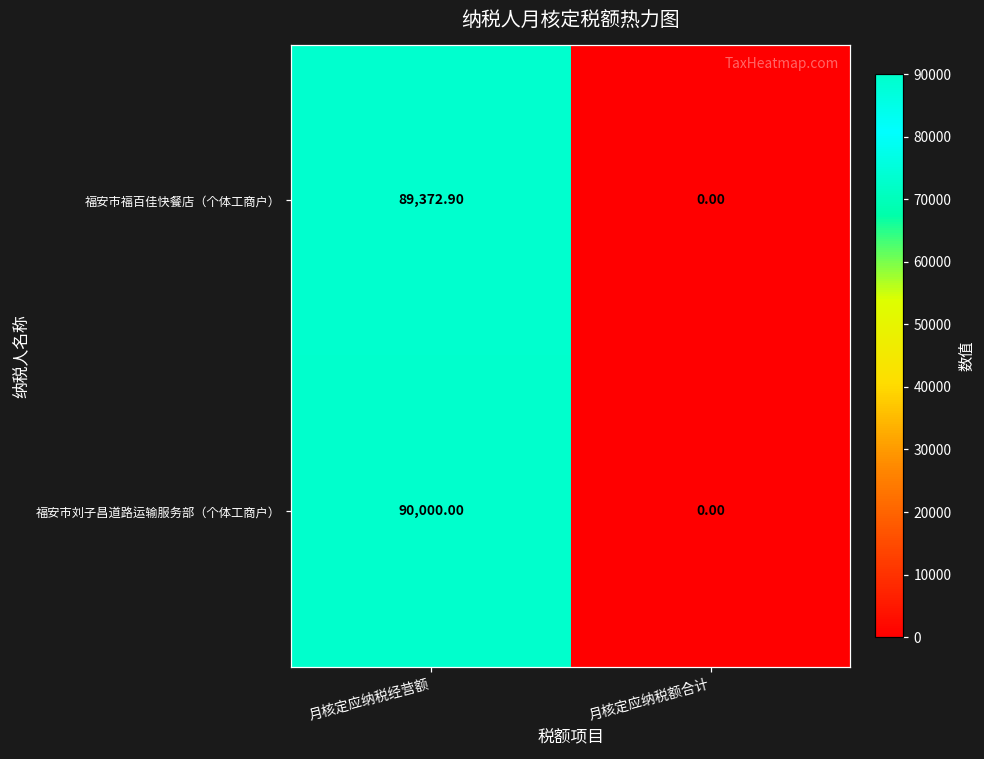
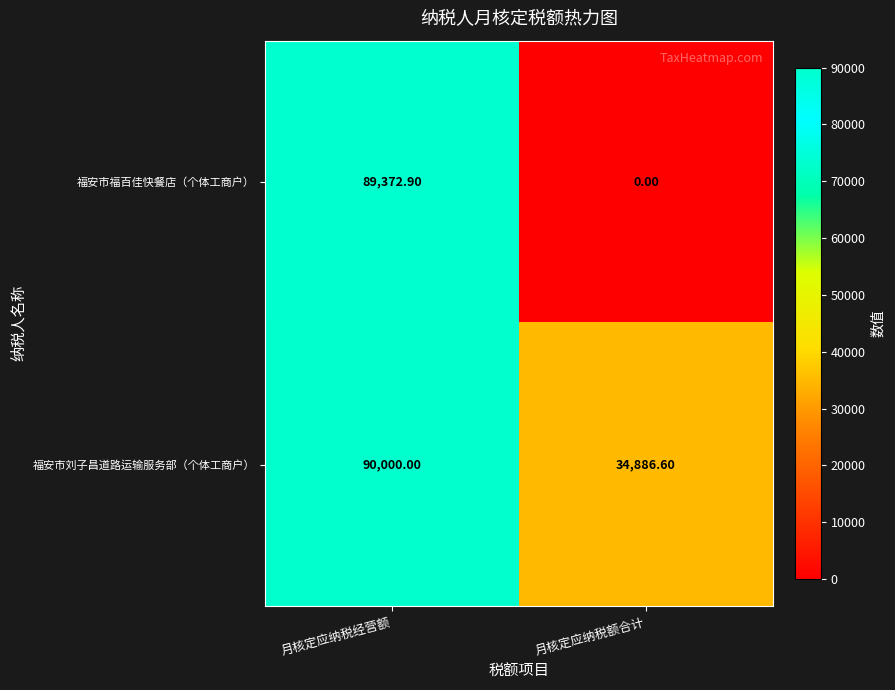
  {
    "福安市福百佳快餐店（个体工商户）": {
      "月核定应纳税经营额": "89,372.90"
    },
    "福安市刘子昌道路运输服务部（个体工商户）": {
      "月核定应纳税经营额": "90,000.00",
-     "月核定应纳税额合计": "0.00"
+     "月核定应纳税额合计": "34,886.60"
    }
  }
